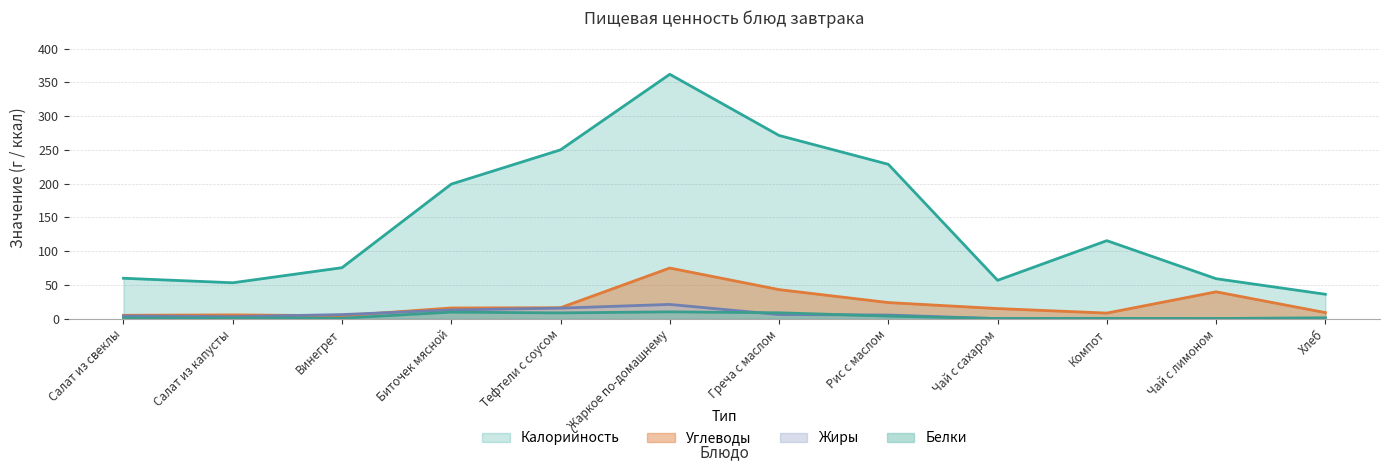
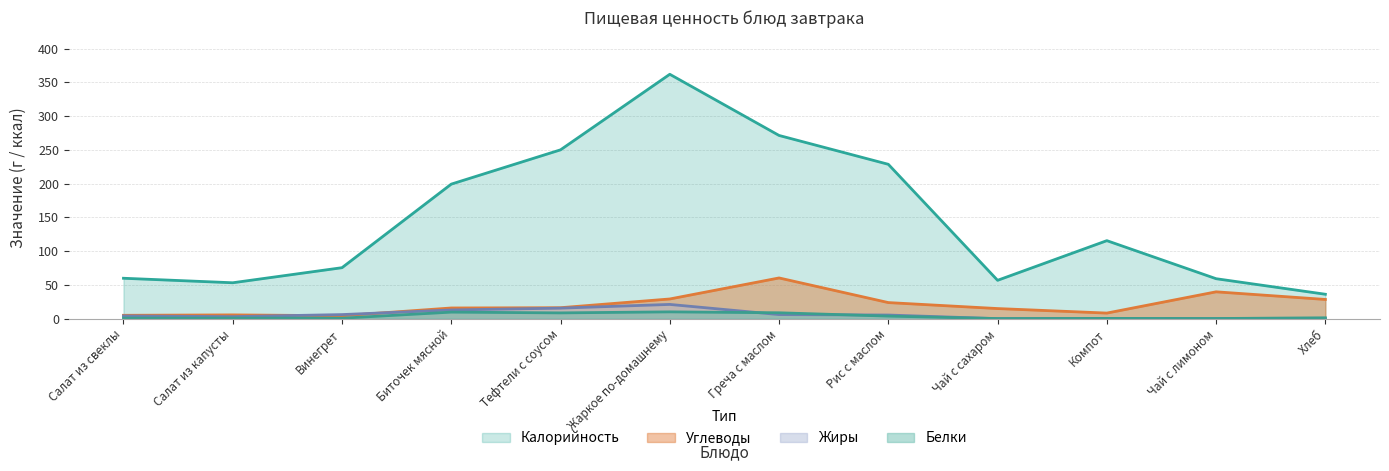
  {
    "Углеводы": {
-     "Жаркое по-домашнему": 80,
-     "Греча с маслом": 40,
+     "Жаркое по-домашнему": 30,
+     "Греча с маслом": 60,
      "Рис с маслом": 20,
      "Чай с сахаром": 20,
      "Компот": 10,
      "Чай с лимоном": 40,
-     "Хлеб": 10
+     "Хлеб": 30
    }
  }
